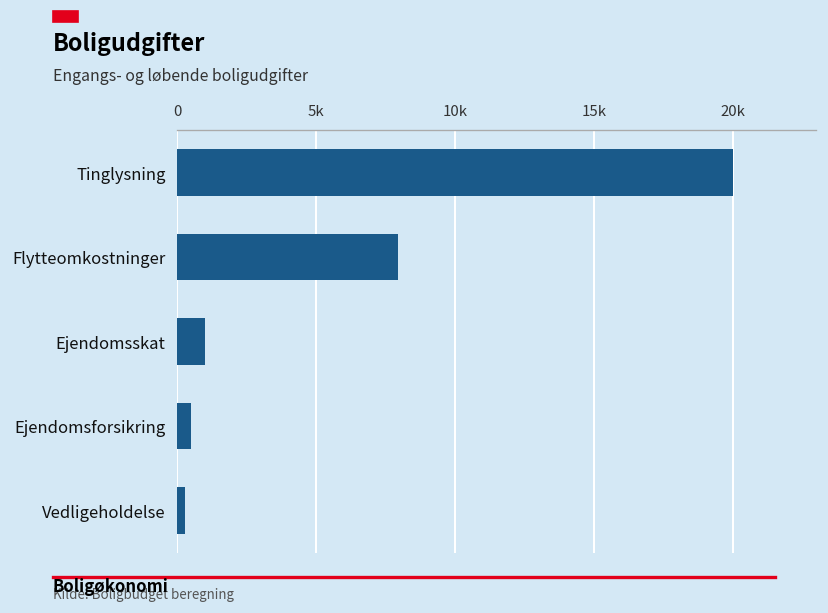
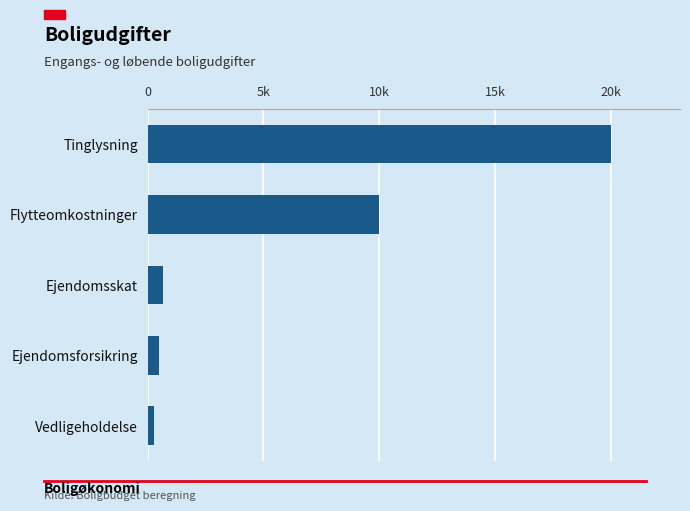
  {
    "Tinglysning": 20000,
-   "Flytteomkostninger": 7900,
-   "Ejendomsskat": 1000,
+   "Flytteomkostninger": 10000,
+   "Ejendomsskat": 600,
    "Ejendomsforsikring": 500,
    "Vedligeholdelse": 300
  }
